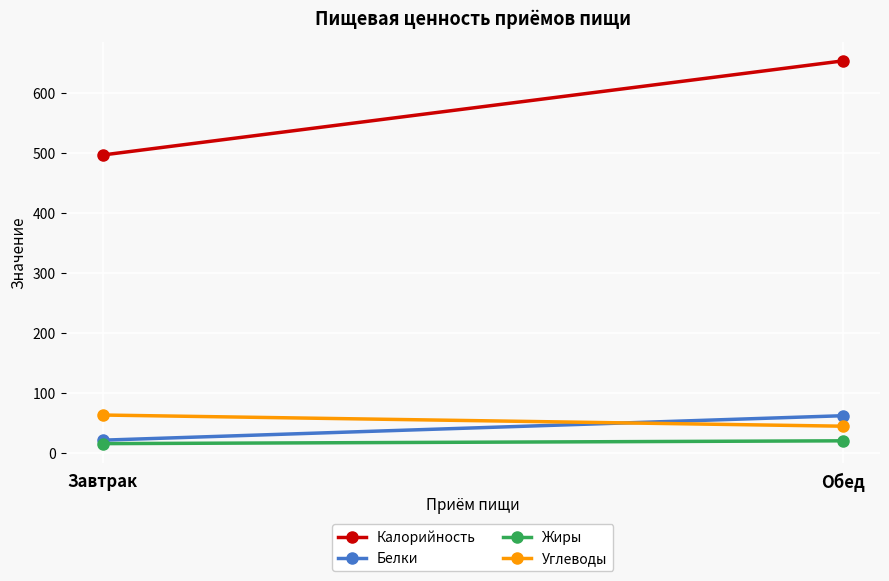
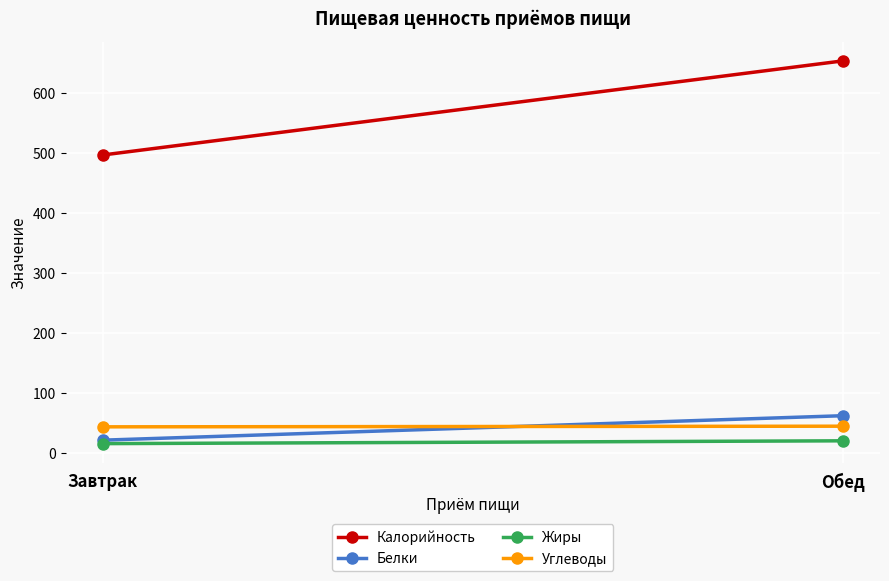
  {
    "Калорийность": {
      "Завтрак": 500,
      "Обед": 650
    },
    "Белки": {
      "Завтрак": 20,
      "Обед": 60
    },
    "Жиры": {
      "Завтрак": 20,
      "Обед": 20
    },
    "Углеводы": {
-     "Завтрак": 60,
+     "Завтрак": 40,
      "Обед": 50
    }
  }
